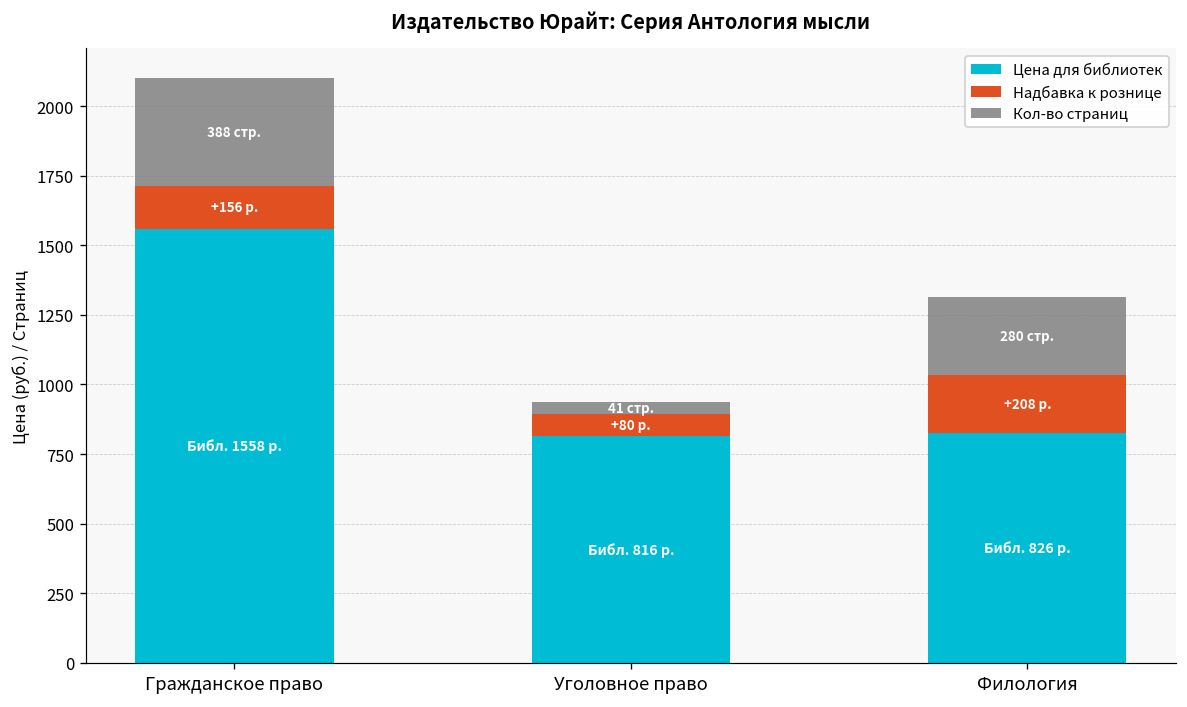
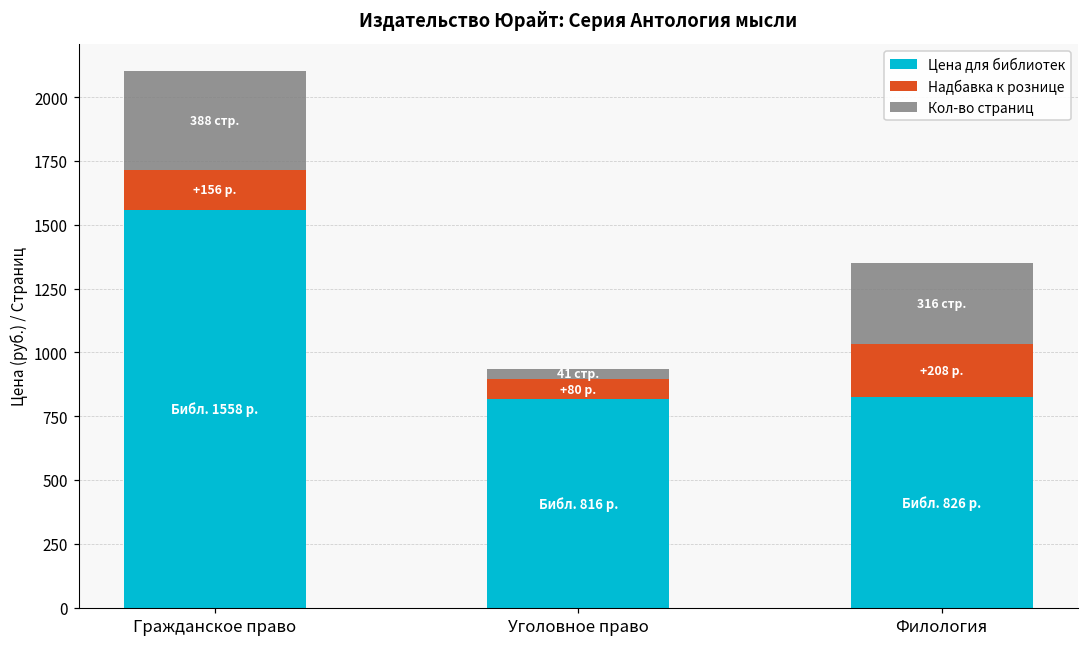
  {
    "Цена для библиотек": {
      "Гражданское право": "1558",
      "Уголовное право": "816",
      "Филология": "826"
    },
    "Надбавка к рознице": {
      "Гражданское право": "+156",
      "Уголовное право": "+80",
      "Филология": "+208"
    },
    "Кол-во страниц": {
      "Гражданское право": "388",
      "Уголовное право": "41",
-     "Филология": "280"
+     "Филология": "316"
    }
  }
